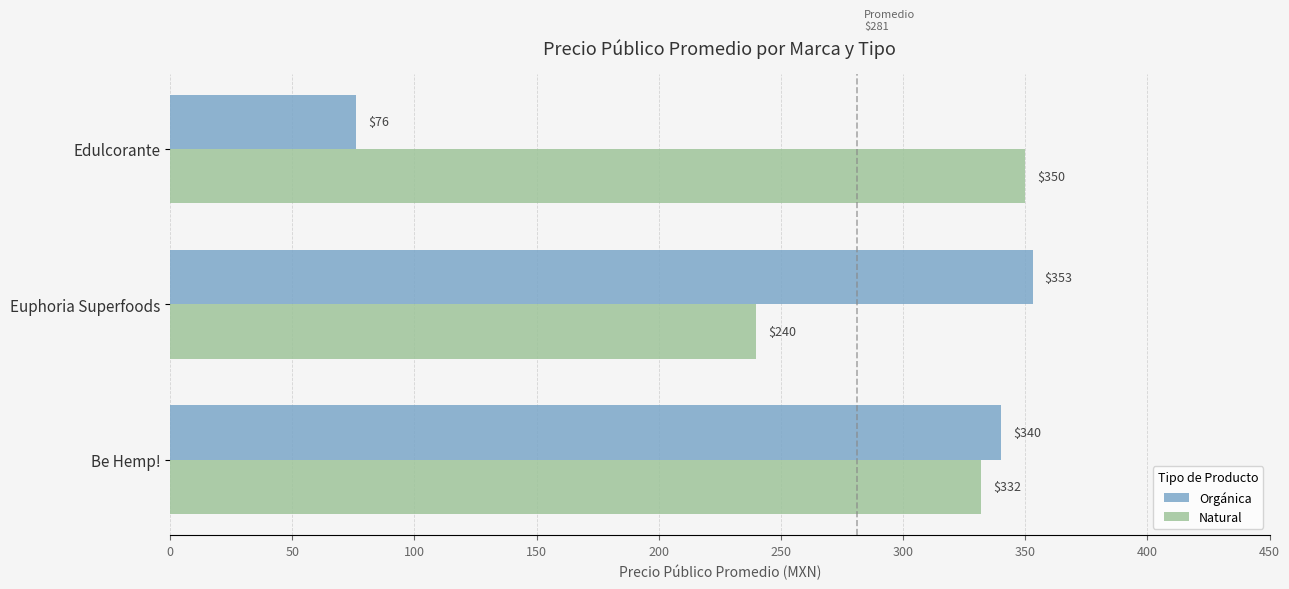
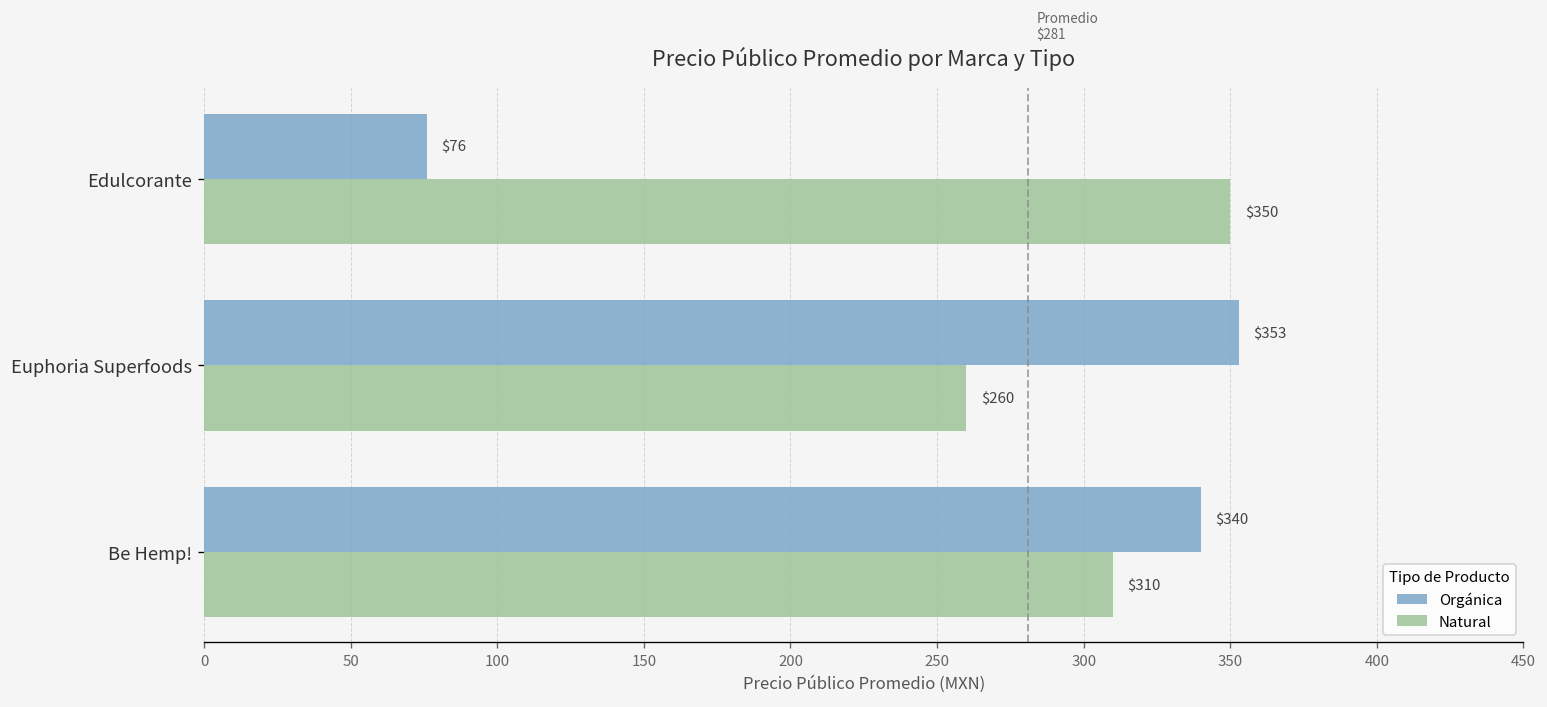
  {
    "Orgánica": {
      "Edulcorante": "$76",
      "Euphoria Superfoods": "$353",
      "Be Hemp!": "$340"
    },
    "Natural": {
      "Edulcorante": "$350",
-     "Euphoria Superfoods": "$240",
-     "Be Hemp!": "$332"
+     "Euphoria Superfoods": "$260",
+     "Be Hemp!": "$310"
    }
  }
